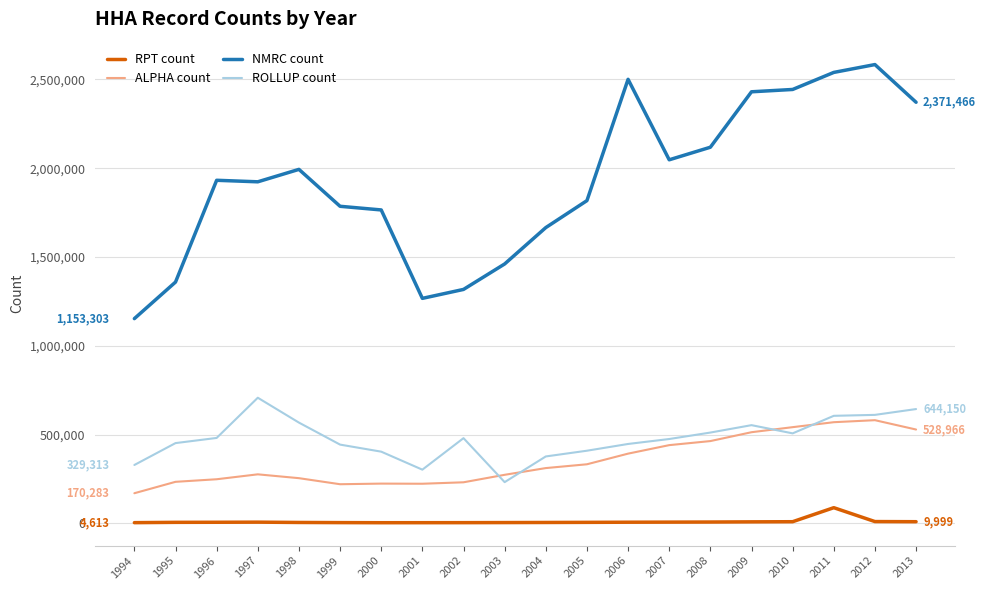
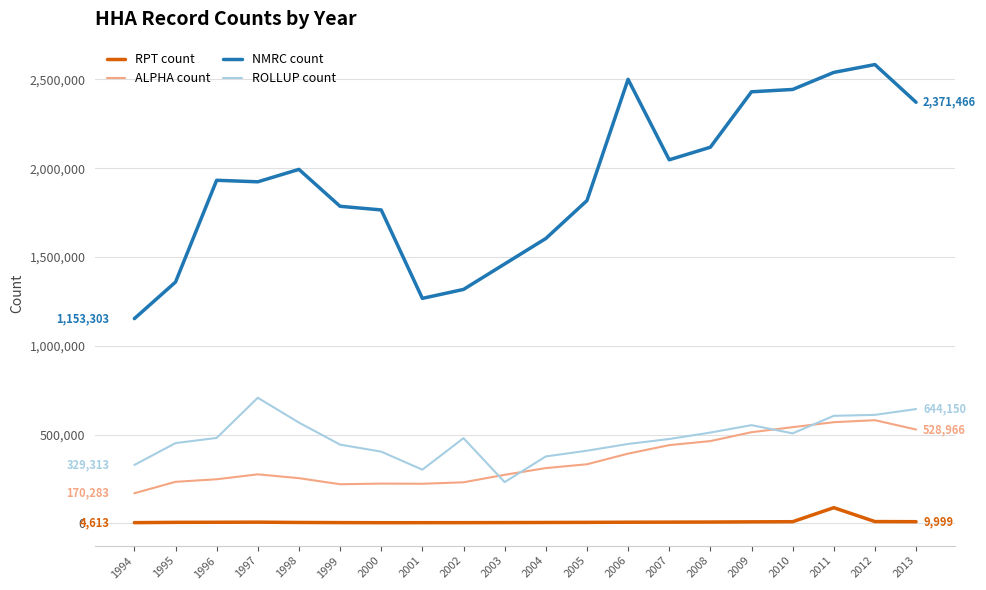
  {
    "RPT count": {
      "1994": "4,613",
      "2013": "9,999"
    },
    "ALPHA count": {
      "1994": "170,283",
      "2013": "528,966"
    },
    "NMRC count": {
      "1995": "1,360,000",
      "1996": "1,930,000",
      "1997": "1,920,000",
      "1998": "1,990,000",
      "1999": "1,790,000",
      "2000": "1,770,000",
      "2001": "1,270,000",
      "2002": "1,320,000",
      "2003": "1,460,000",
-     "2004": "1,670,000",
+     "2004": "1,600,000",
      "2005": "1,820,000",
      "2006": "2,500,000",
      "2007": "2,050,000",
      "2008": "2,120,000",
      "2009": "2,430,000",
      "2010": "2,440,000",
      "2011": "2,540,000",
      "2012": "2,580,000"
    },
    "ROLLUP count": {
      "1994": "329,313",
      "2013": "644,150"
    }
  }
